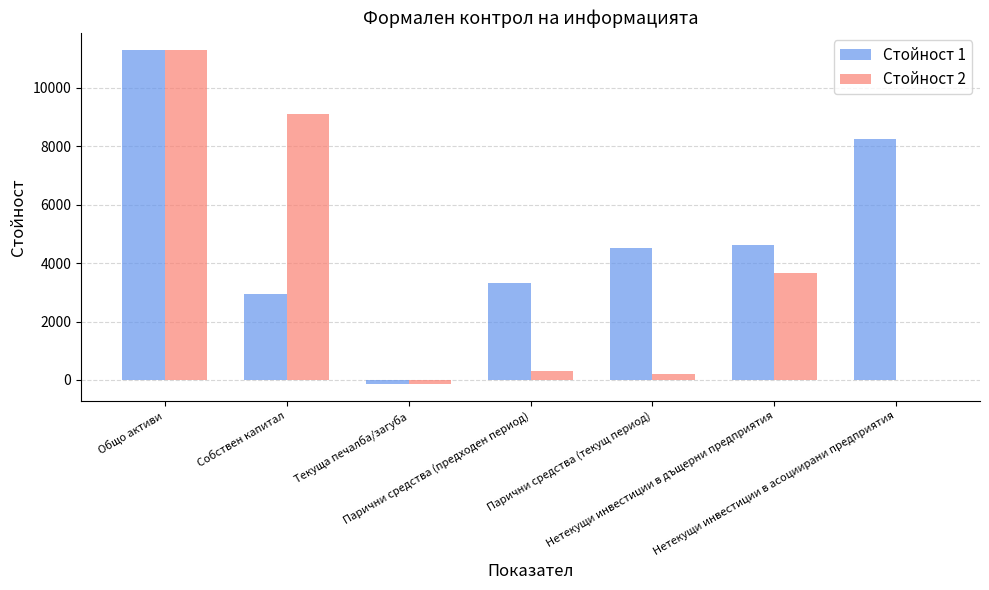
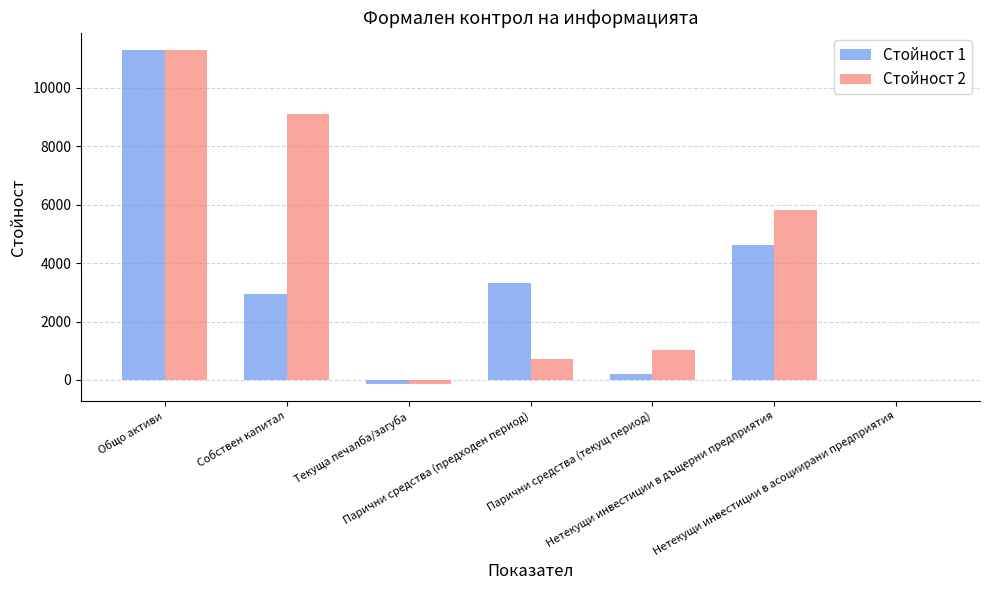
  {
    "Стойност 1": {
      "Общо активи": 11300,
      "Собствен капитал": 3000,
      "Текуща печалба/загуба": -100,
      "Парични средства (предходен период)": 3300,
-     "Парични средства (текущ период)": 4500,
+     "Парични средства (текущ период)": 200,
      "Нетекущи инвестиции в дъщерни предприятия": 4600,
-     "Нетекущи инвестиции в асоциирани предприятия": 8300
+     "Нетекущи инвестиции в асоциирани предприятия": 0
    },
    "Стойност 2": {
      "Общо активи": 11300,
      "Собствен капитал": 9100,
      "Текуща печалба/загуба": -100,
-     "Парични средства (предходен период)": 300,
-     "Парични средства (текущ период)": 200,
-     "Нетекущи инвестиции в дъщерни предприятия": 3700,
+     "Парични средства (предходен период)": 700,
+     "Парични средства (текущ период)": 1000,
+     "Нетекущи инвестиции в дъщерни предприятия": 5800,
      "Нетекущи инвестиции в асоциирани предприятия": 0
    }
  }
